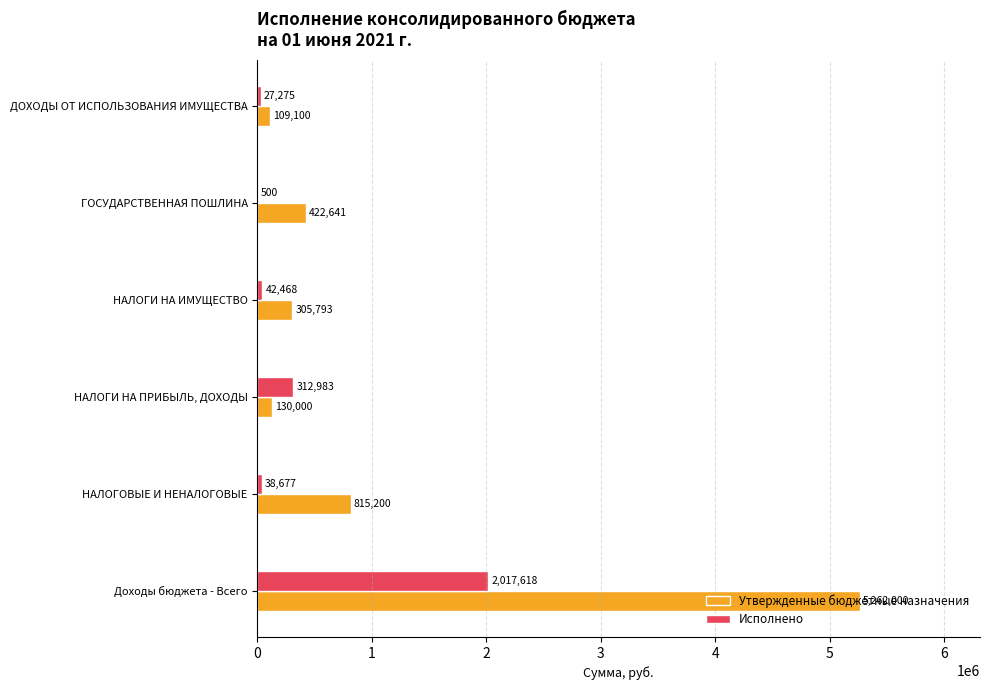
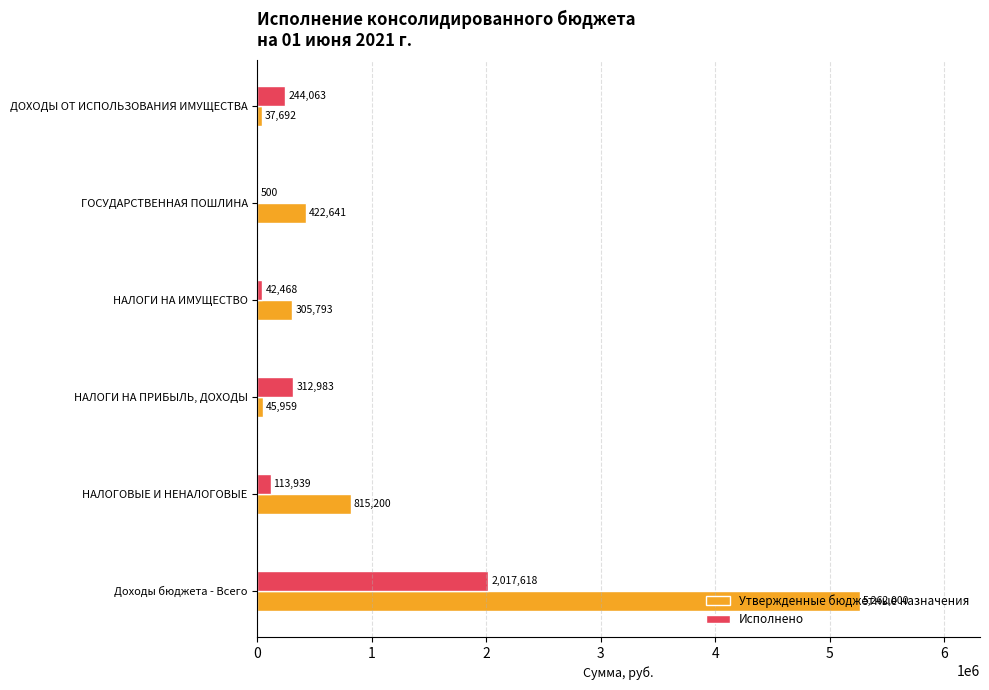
  {
    "Утвержденные бюджетные назначения": {
-     "ДОХОДЫ ОТ ИСПОЛЬЗОВАНИЯ ИМУЩЕСТВА": "109,100",
+     "ДОХОДЫ ОТ ИСПОЛЬЗОВАНИЯ ИМУЩЕСТВА": "37,692",
      "ГОСУДАРСТВЕННАЯ ПОШЛИНА": "422,641",
      "НАЛОГИ НА ИМУЩЕСТВО": "305,793",
-     "НАЛОГИ НА ПРИБЫЛЬ, ДОХОДЫ": "130,000",
+     "НАЛОГИ НА ПРИБЫЛЬ, ДОХОДЫ": "45,959",
      "НАЛОГОВЫЕ И НЕНАЛОГОВЫЕ": "815,200",
      "Доходы бюджета - Всего": "5,262,000"
    },
    "Исполнено": {
-     "ДОХОДЫ ОТ ИСПОЛЬЗОВАНИЯ ИМУЩЕСТВА": "27,275",
+     "ДОХОДЫ ОТ ИСПОЛЬЗОВАНИЯ ИМУЩЕСТВА": "244,063",
      "ГОСУДАРСТВЕННАЯ ПОШЛИНА": "500",
      "НАЛОГИ НА ИМУЩЕСТВО": "42,468",
      "НАЛОГИ НА ПРИБЫЛЬ, ДОХОДЫ": "312,983",
-     "НАЛОГОВЫЕ И НЕНАЛОГОВЫЕ": "38,677",
+     "НАЛОГОВЫЕ И НЕНАЛОГОВЫЕ": "113,939",
      "Доходы бюджета - Всего": "2,017,618"
    }
  }
